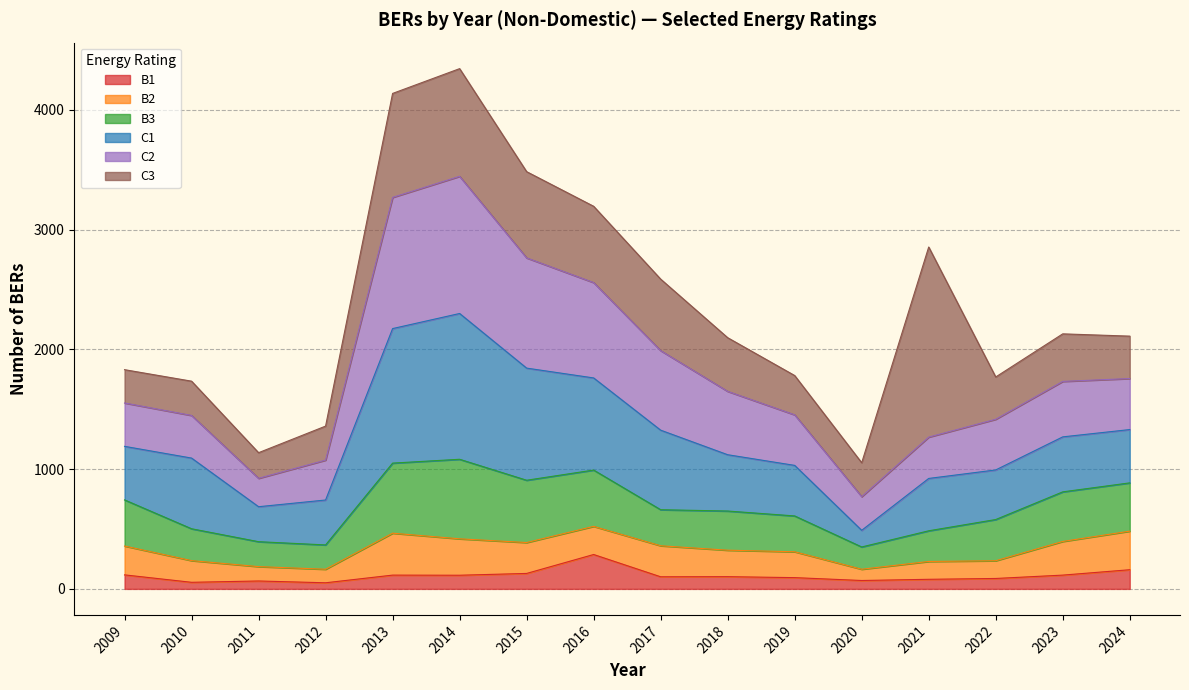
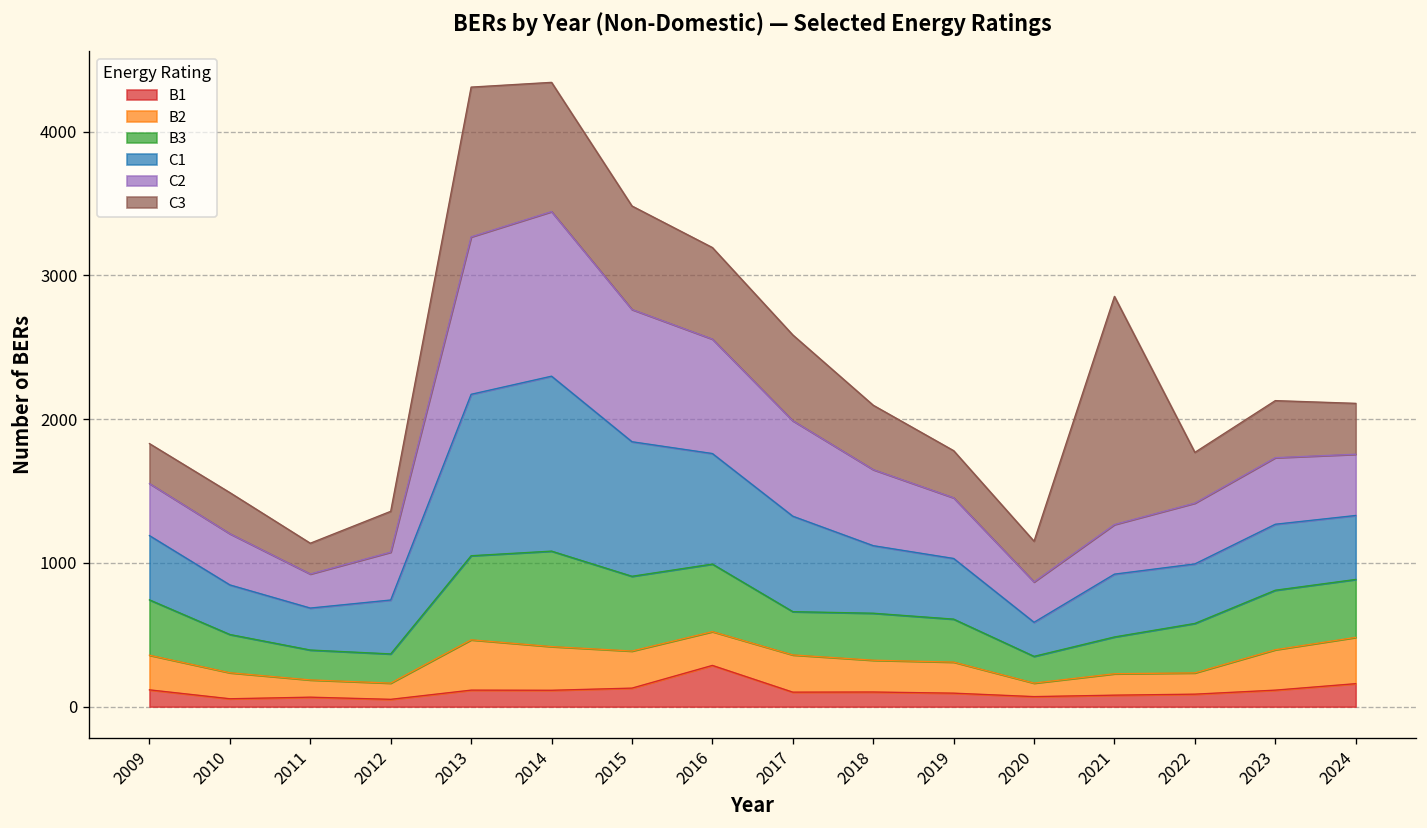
  {
    "B1": {
      "2009": 120,
      "2010": 60,
      "2011": 70,
      "2012": 50,
      "2013": 120,
      "2014": 110,
      "2015": 130,
      "2016": 290,
      "2017": 100,
      "2018": 100,
      "2019": 90,
      "2020": 70,
      "2021": 80,
      "2022": 90,
      "2023": 120,
      "2024": 160
    },
    "B2": {
      "2009": 240,
      "2010": 180,
      "2011": 120,
      "2012": 110,
      "2013": 350,
      "2014": 300,
      "2015": 260,
      "2016": 240,
      "2017": 260,
      "2018": 220,
      "2019": 220,
      "2020": 90,
      "2021": 150,
      "2022": 150,
      "2023": 280,
      "2024": 320
    },
    "B3": {
      "2009": 390,
      "2010": 270,
      "2011": 210,
      "2012": 200,
      "2013": 590,
      "2014": 660,
      "2015": 520,
      "2016": 470,
      "2017": 300,
      "2018": 330,
      "2019": 300,
      "2020": 190,
      "2021": 260,
      "2022": 340,
      "2023": 410,
      "2024": 400
    },
    "C1": {
      "2009": 450,
-     "2010": 590,
+     "2010": 350,
      "2011": 290,
      "2012": 380,
      "2013": 1120,
      "2014": 1220,
      "2015": 940,
      "2016": 770,
      "2017": 660,
      "2018": 470,
      "2019": 420,
-     "2020": 140,
+     "2020": 240,
      "2021": 440,
      "2022": 410,
      "2023": 460,
      "2024": 450
    },
    "C2": {
      "2009": 360,
      "2010": 360,
      "2011": 240,
      "2012": 330,
      "2013": 1100,
      "2014": 1150,
      "2015": 920,
      "2016": 800,
      "2017": 660,
      "2018": 530,
      "2019": 420,
      "2020": 280,
      "2021": 350,
      "2022": 420,
      "2023": 460,
      "2024": 430
    },
    "C3": {
      "2009": 280,
      "2010": 290,
      "2011": 210,
      "2012": 280,
-     "2013": 870,
+     "2013": 1040,
      "2014": 900,
      "2015": 720,
      "2016": 640,
      "2017": 600,
      "2018": 450,
      "2019": 330,
      "2020": 280,
      "2021": 1590,
      "2022": 350,
      "2023": 400,
      "2024": 350
    }
  }
